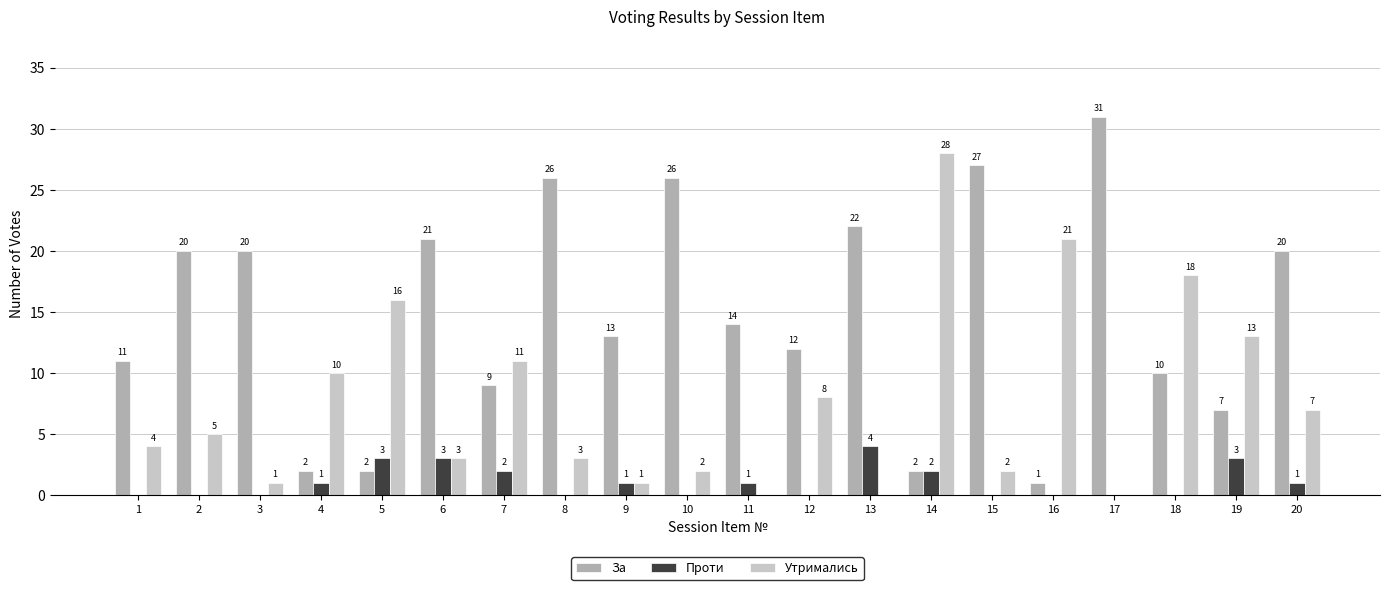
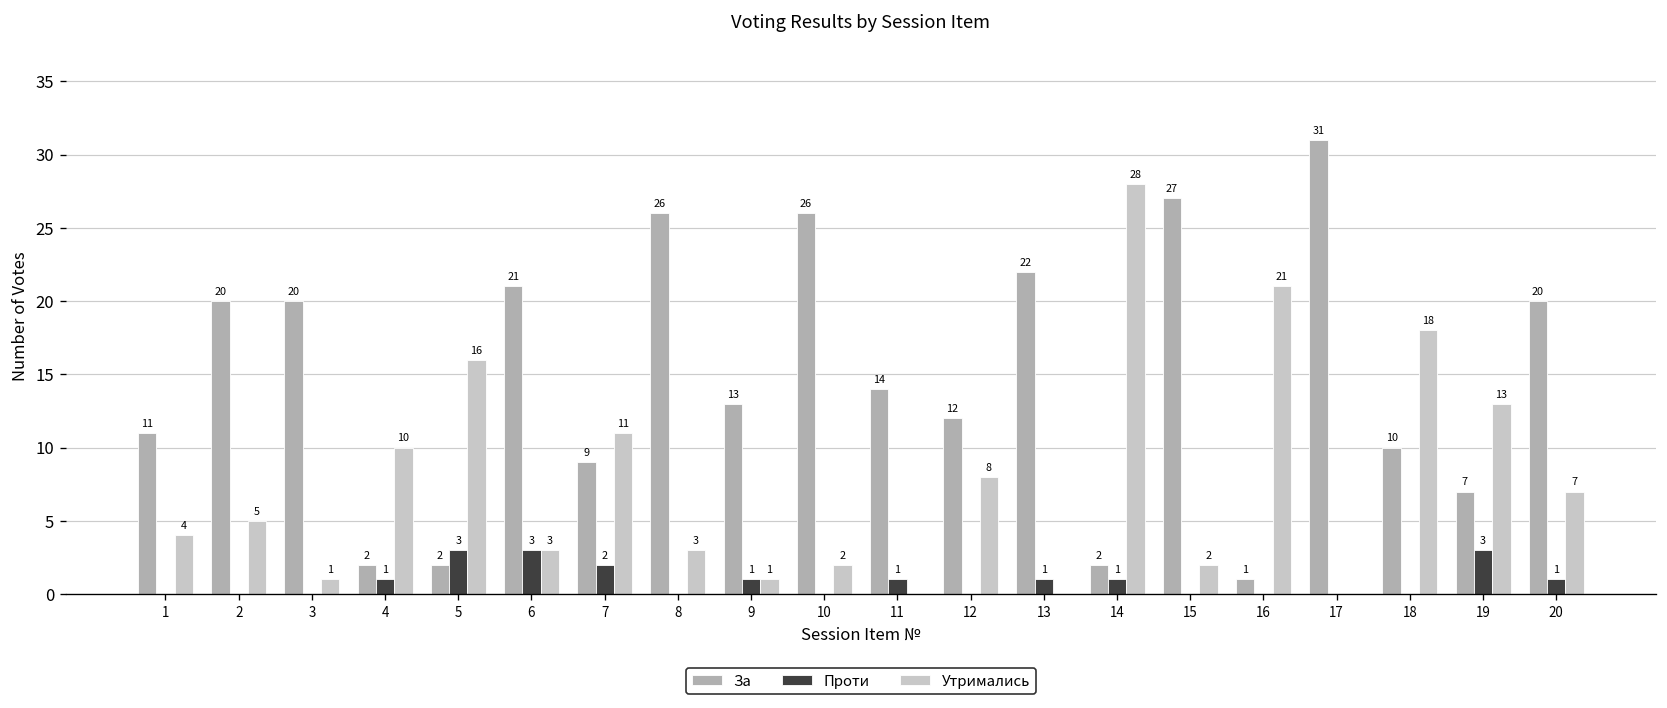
  {
    "Проти": {
      "4": 1,
      "5": 3,
      "6": 3,
      "7": 2,
      "9": 1,
      "11": 1,
-     "13": 4,
-     "14": 2,
+     "13": 1,
+     "14": 1,
      "19": 3,
      "20": 1
    }
  }
